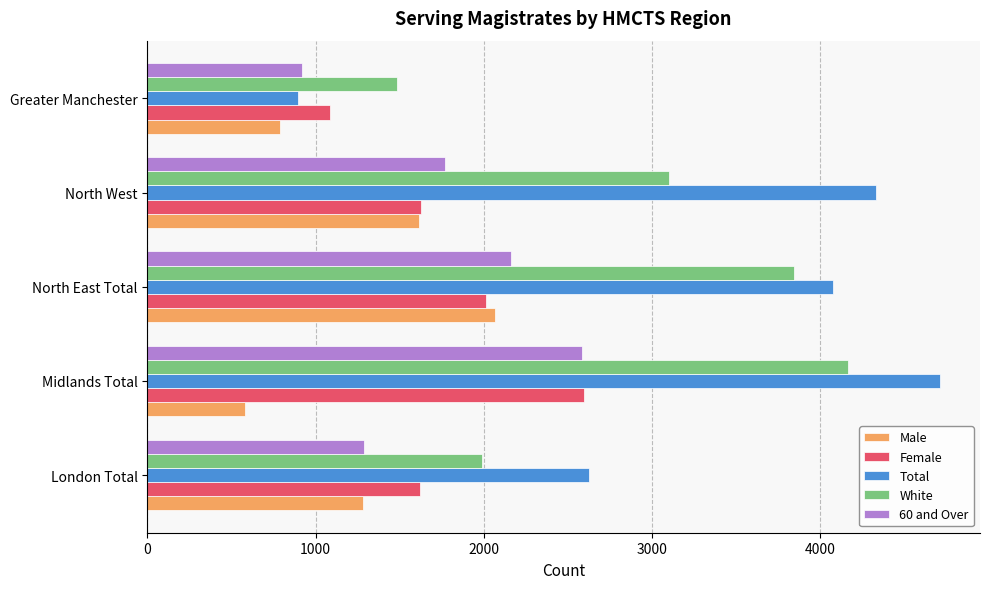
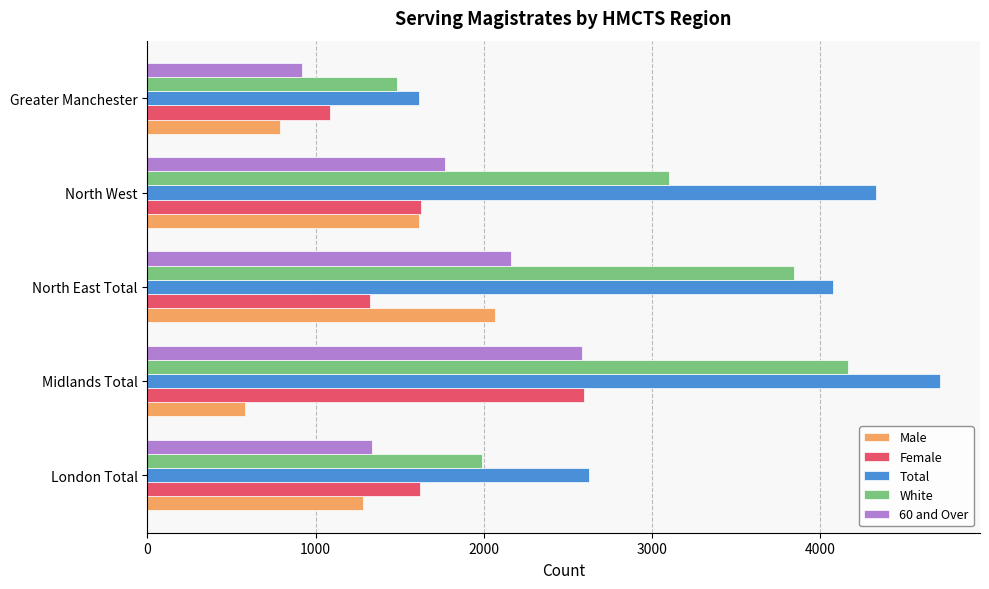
  {
    "Male": {
      "Greater Manchester": 790,
      "North West": 1610,
      "North East Total": 2070,
      "Midlands Total": 580,
      "London Total": 1280
    },
    "Female": {
      "Greater Manchester": 1090,
      "North West": 1630,
-     "North East Total": 2010,
+     "North East Total": 1320,
      "Midlands Total": 2590,
      "London Total": 1620
    },
    "Total": {
-     "Greater Manchester": 890,
+     "Greater Manchester": 1610,
      "North West": 4330,
      "North East Total": 4080,
      "Midlands Total": 4720,
      "London Total": 2620
    },
    "White": {
      "Greater Manchester": 1490,
      "North West": 3100,
      "North East Total": 3850,
      "Midlands Total": 4170,
      "London Total": 1990
    },
    "60 and Over": {
      "Greater Manchester": 920,
      "North West": 1770,
      "North East Total": 2160,
      "Midlands Total": 2580,
-     "London Total": 1290
+     "London Total": 1340
    }
  }
